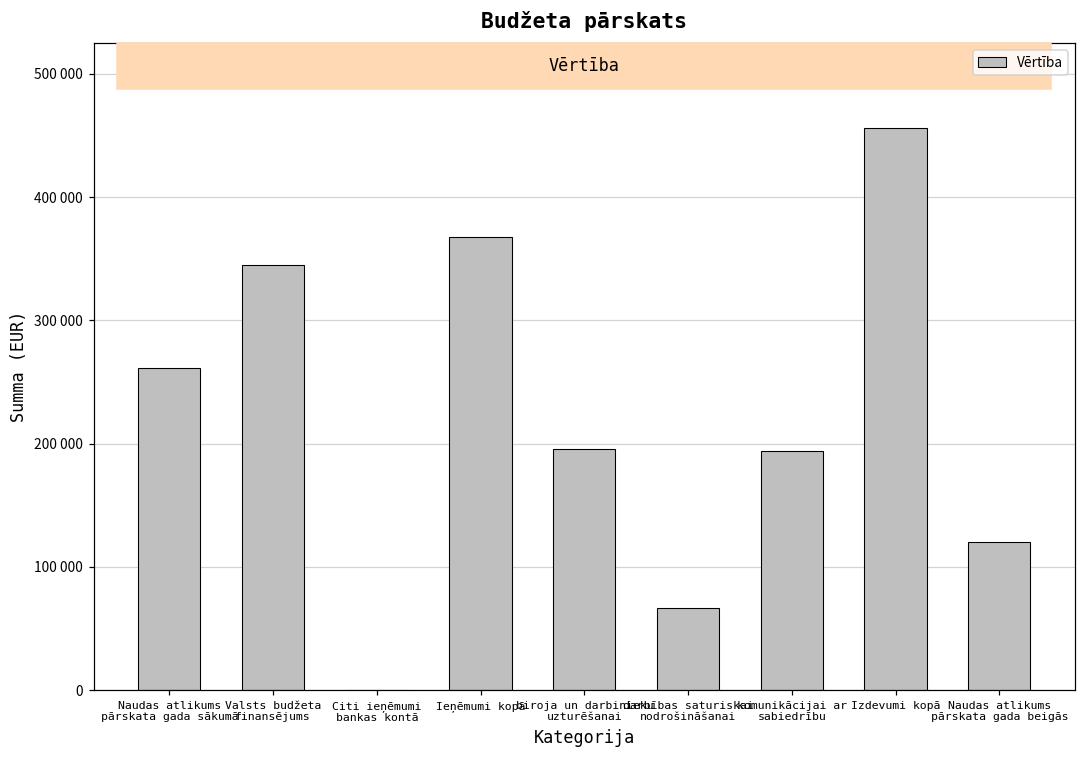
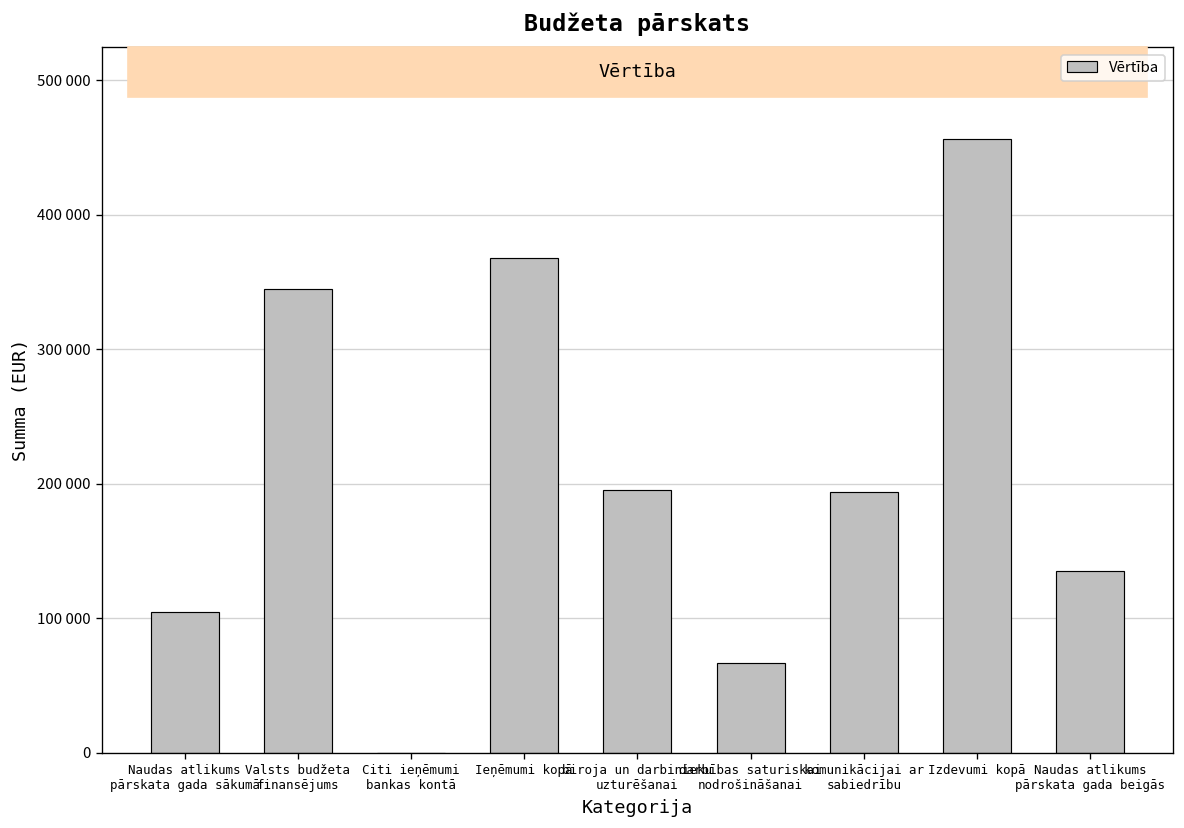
  {
-   "Naudas atlikums pārskata gada sākumā": 261000,
+   "Naudas atlikums pārskata gada sākumā": 105000,
    "Valsts budžeta finansējums": 345000,
    "Citi ieņēmumi bankas kontā": 0,
    "Ieņēmumi kopā": 368000,
    "Izdevumi kopā": 456000,
-   "Naudas atlikums pārskata gada beigās": 120000
+   "Naudas atlikums pārskata gada beigās": 135000
  }
